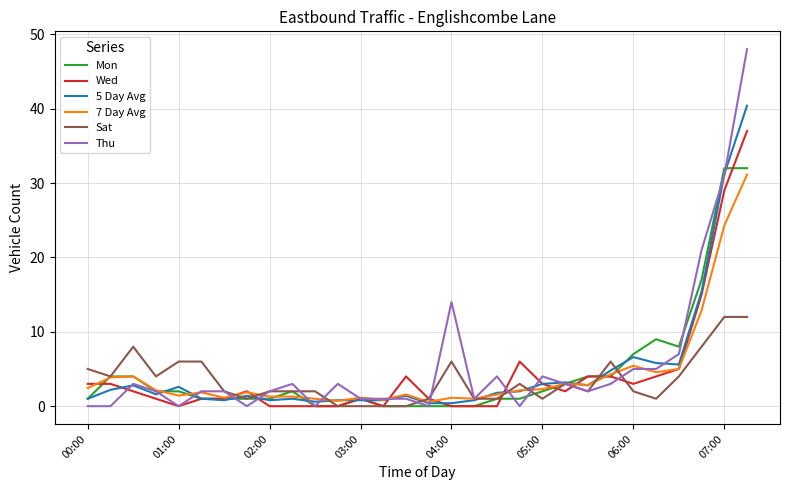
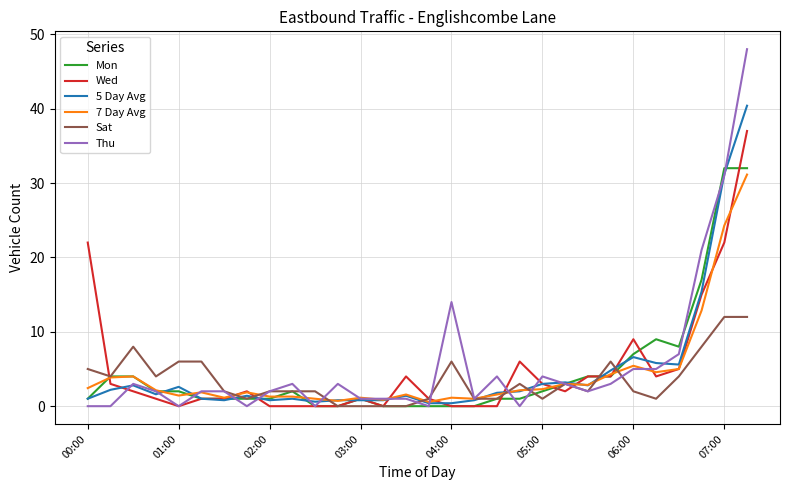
  {
    "Mon": {
      "01:00": 2,
      "06:00": 7,
      "07:00": 32
    },
    "Wed": {
-     "00:00": 3,
+     "00:00": 22,
      "02:00": 0,
-     "06:00": 3,
-     "07:00": 29
+     "06:00": 9,
+     "07:00": 22
    },
    "5 Day Avg": {
      "01:00": 3,
      "04:00": 0,
      "06:00": 7
    },
    "7 Day Avg": {
      "00:00": 2,
      "01:00": 1,
      "04:00": 1,
      "06:00": 5,
      "07:00": 24
    },
    "Sat": {
      "00:00": 5,
      "01:00": 6,
      "03:00": 0,
      "04:00": 6,
      "05:00": 1,
      "06:00": 2,
      "07:00": 12
    },
    "Thu": {
      "00:00": 0,
      "04:00": 14,
      "05:00": 4,
      "06:00": 5
    }
  }
